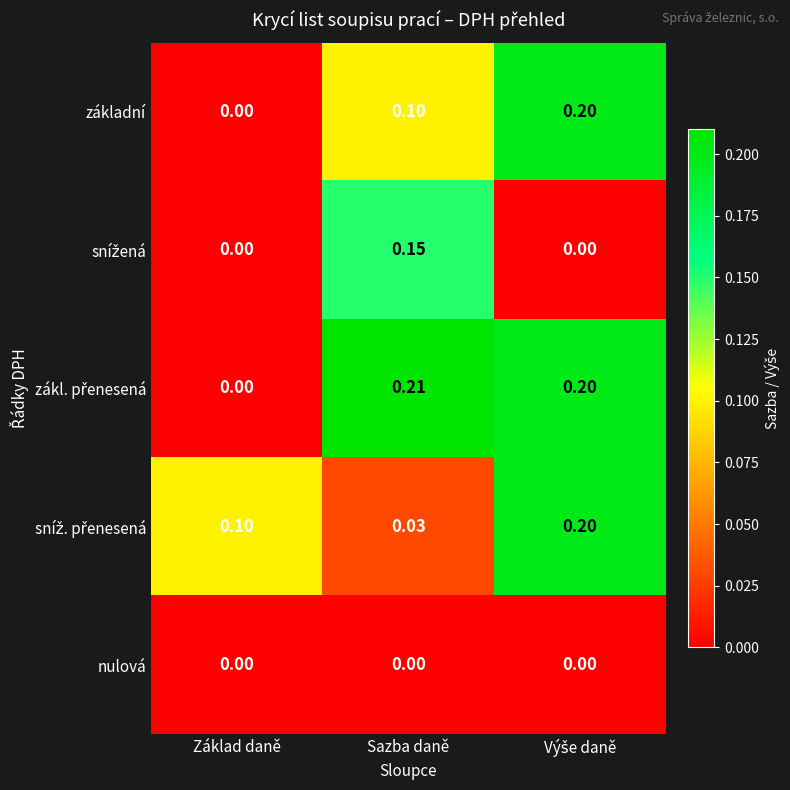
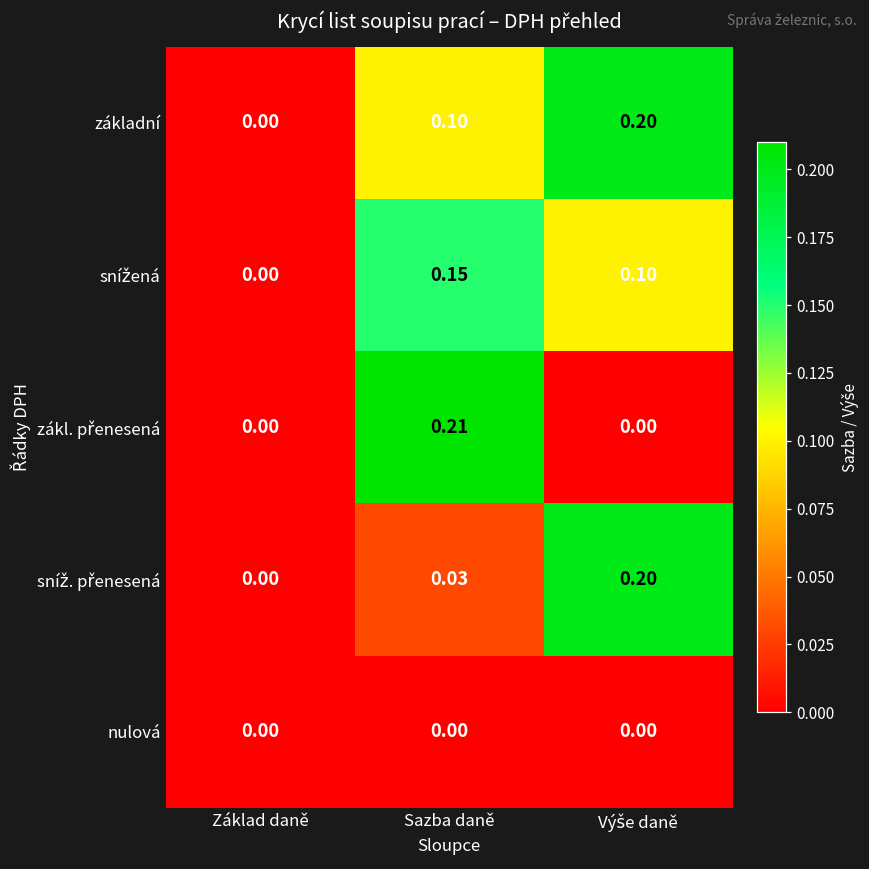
  {
    "základní": {
      "Základ daně": 0.00,
      "Sazba daně": 0.10,
      "Výše daně": 0.20
    },
    "snížená": {
      "Základ daně": 0.00,
      "Sazba daně": 0.15,
-     "Výše daně": 0.00
+     "Výše daně": 0.10
    },
    "zákl. přenesená": {
      "Základ daně": 0.00,
      "Sazba daně": 0.21,
-     "Výše daně": 0.20
+     "Výše daně": 0.00
    },
    "sníž. přenesená": {
-     "Základ daně": 0.10,
+     "Základ daně": 0.00,
      "Sazba daně": 0.03,
      "Výše daně": 0.20
    },
    "nulová": {
      "Základ daně": 0.00,
      "Sazba daně": 0.00,
      "Výše daně": 0.00
    }
  }
